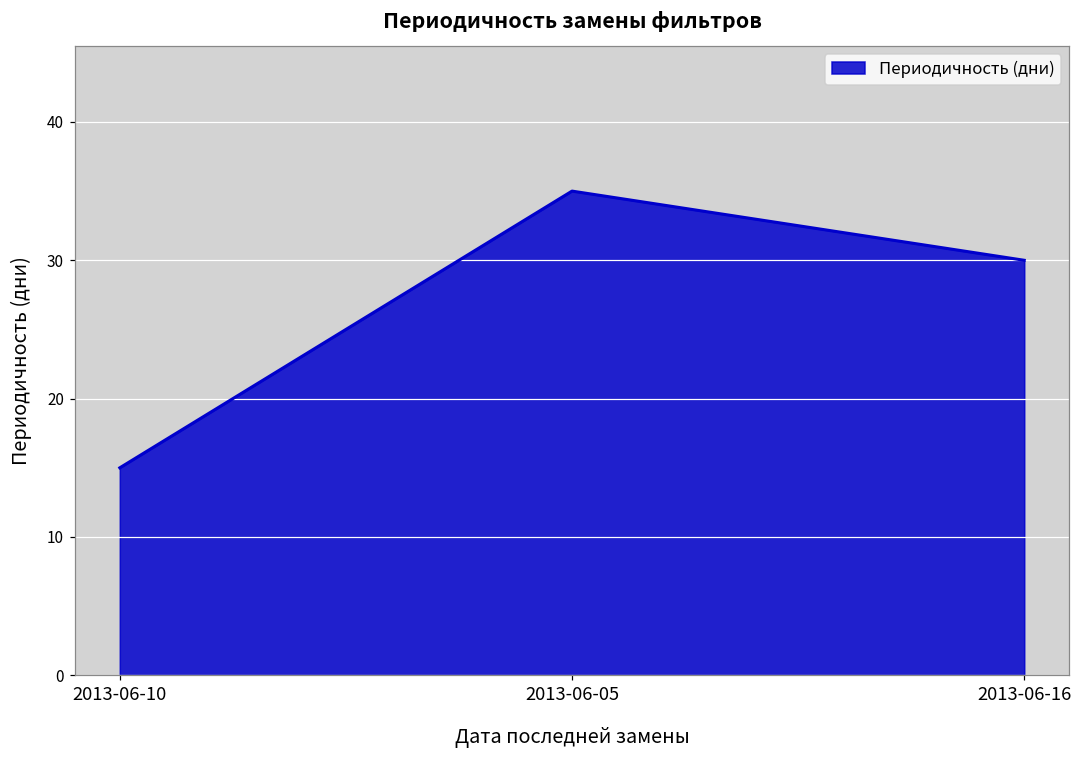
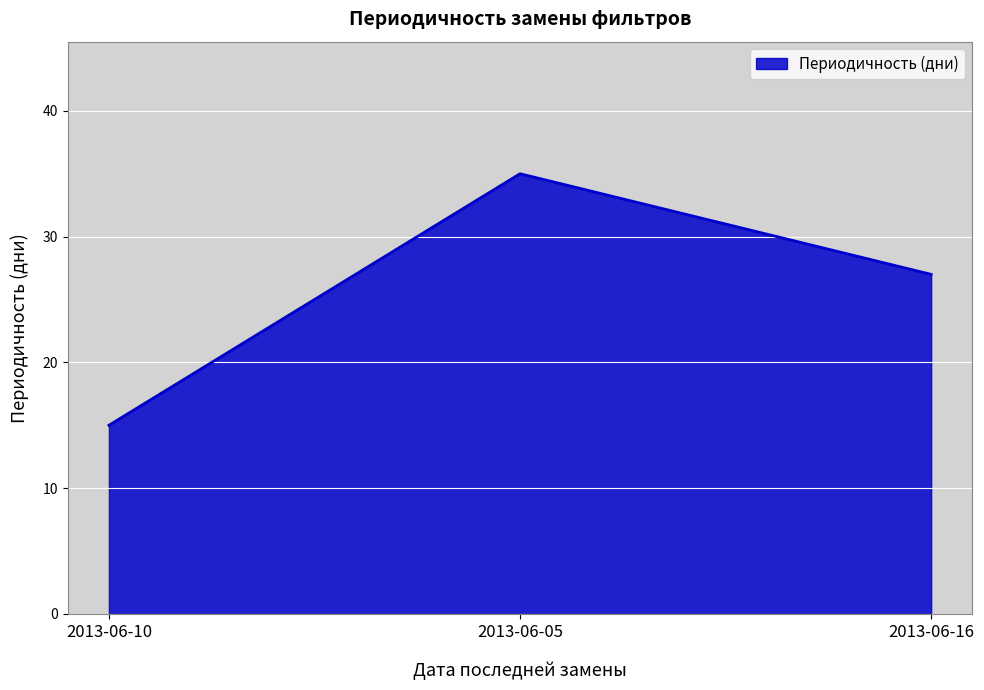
  {
    "2013-06-10": 15,
    "2013-06-05": 35,
-   "2013-06-16": 30
+   "2013-06-16": 27
  }
